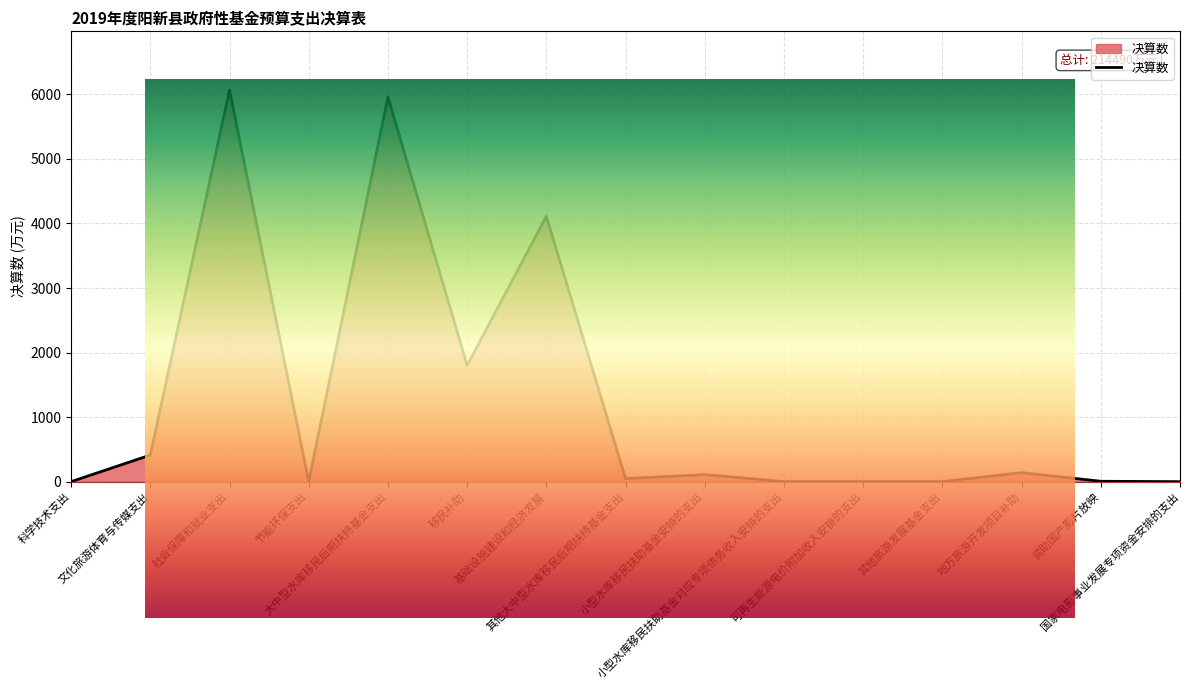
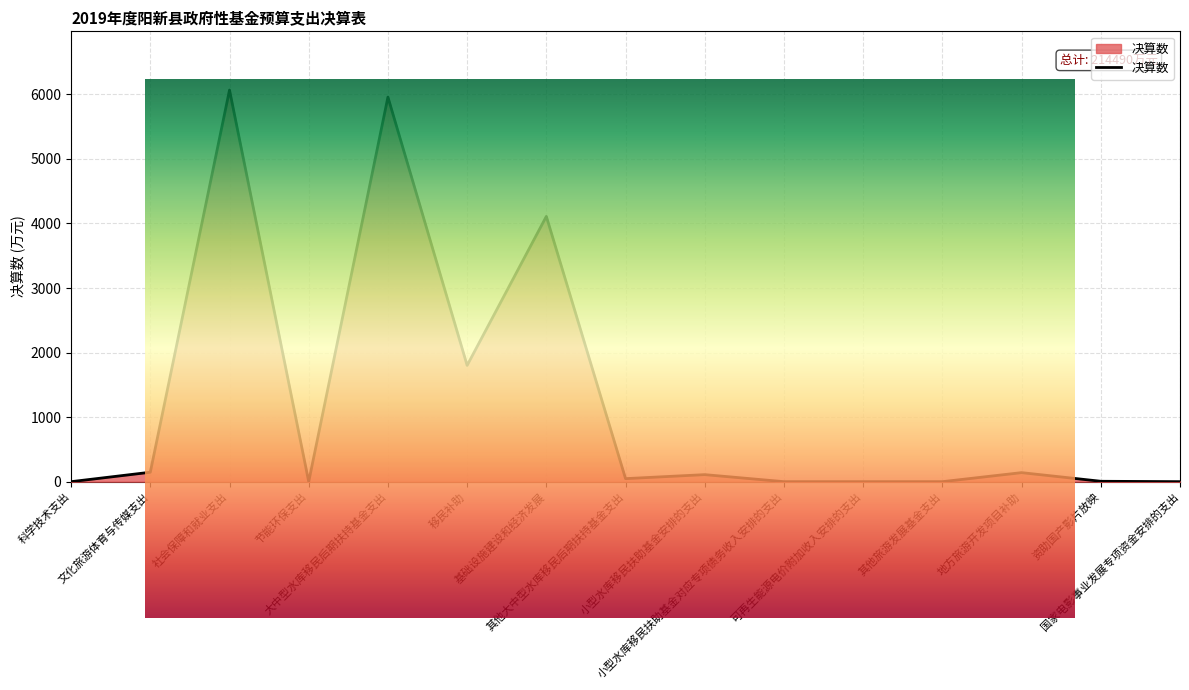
  {
    "2019年度阳新县政府性基金预算支出决算表": {
      "科学技术支出": 0,
-     "文化旅游体育与传媒支出": 400,
+     "文化旅游体育与传媒支出": 100,
      "国家电影事业发展专项资金安排的支出": 0
    }
  }
